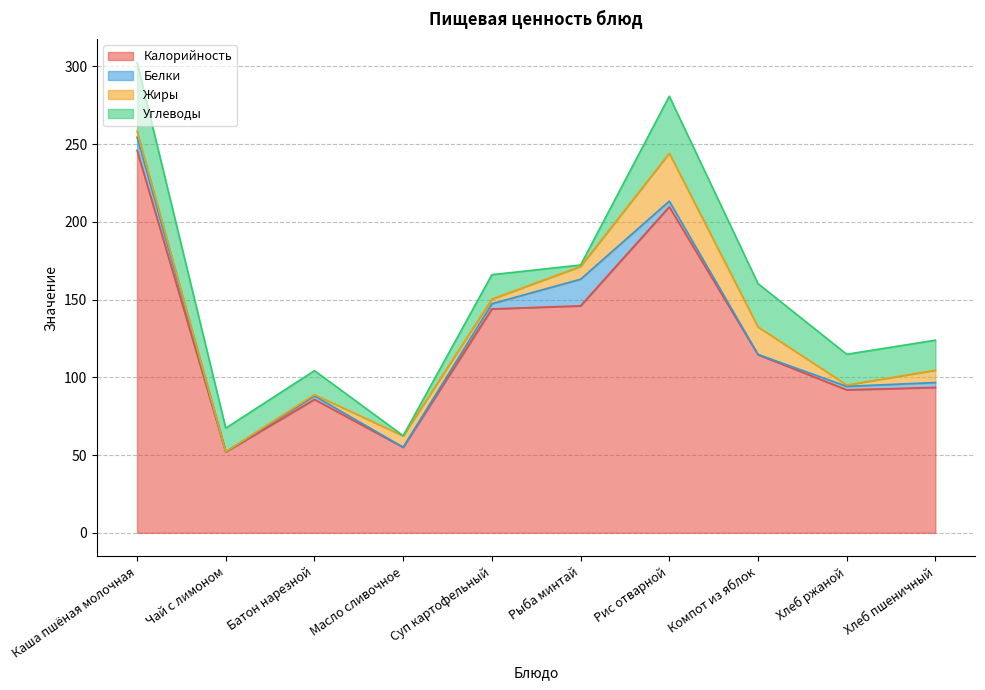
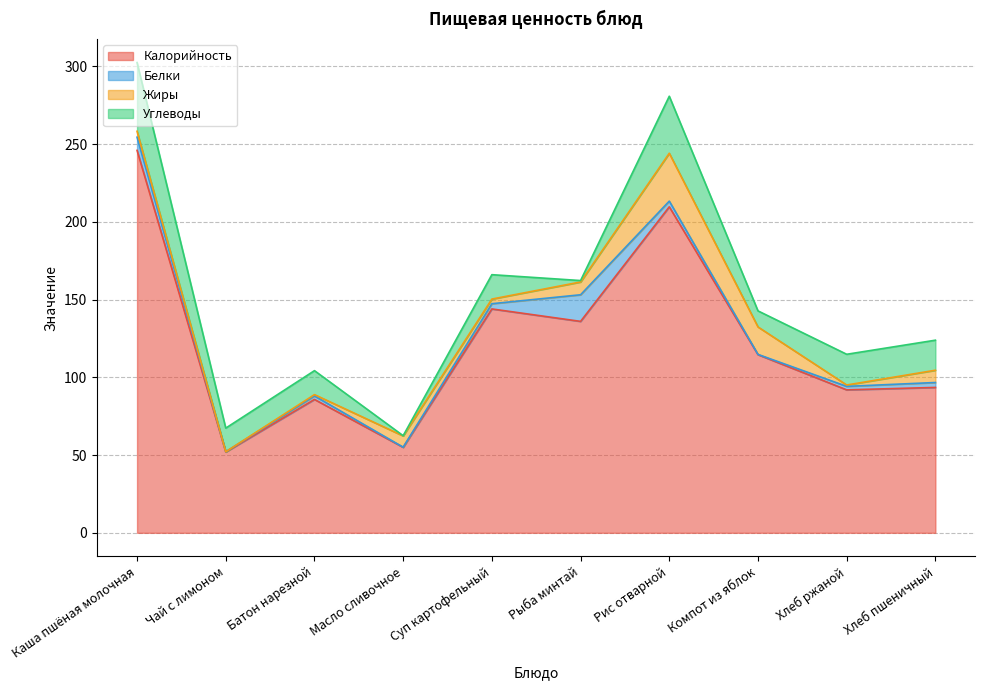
  {
    "Калорийность": {
      "Каша пшёная молочная": 246,
      "Батон нарезной": 86,
      "Суп картофельный": 144,
-     "Рыба минтай": 146,
+     "Рыба минтай": 136,
      "Рис отварной": 210,
      "Хлеб ржаной": 92,
      "Хлеб пшеничный": 94
    },
    "Белки": {
      "Каша пшёная молочная": 8,
      "Суп картофельный": 3,
      "Рыба минтай": 17,
      "Рис отварной": 4,
      "Хлеб пшеничный": 3
    },
    "Жиры": {
      "Каша пшёная молочная": 4,
      "Суп картофельный": 3,
      "Рис отварной": 31,
      "Компот из яблок": 18,
      "Хлеб пшеничный": 8
    },
    "Углеводы": {
      "Чай с лимоном": 15,
      "Батон нарезной": 15,
      "Суп картофельный": 16,
      "Рис отварной": 37,
-     "Компот из яблок": 28,
+     "Компот из яблок": 10,
      "Хлеб ржаной": 20,
      "Хлеб пшеничный": 19
    }
  }
